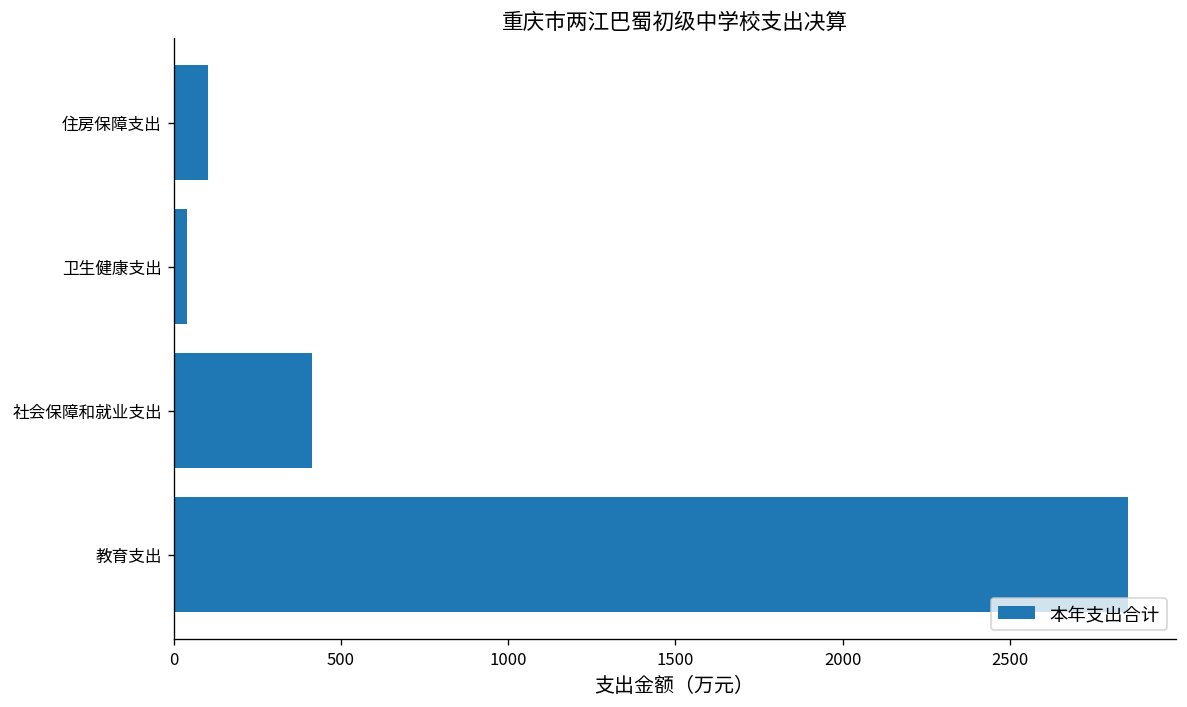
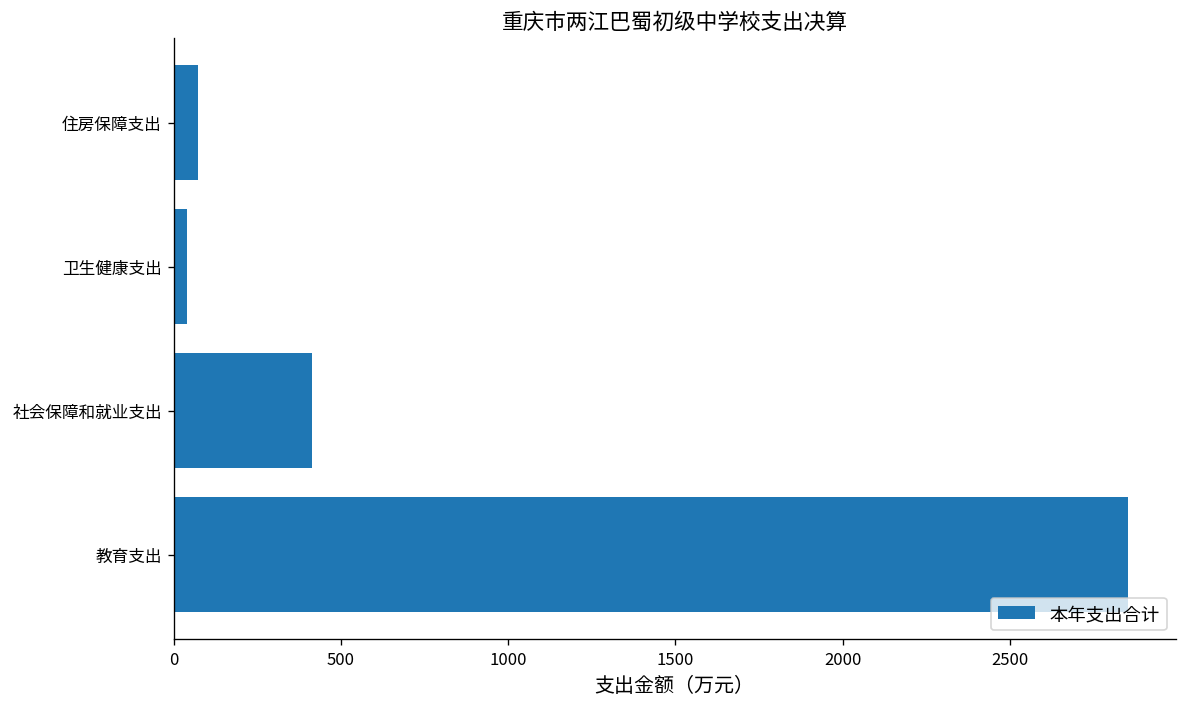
  {
-   "住房保障支出": 100,
+   "住房保障支出": 70,
    "卫生健康支出": 40,
    "社会保障和就业支出": 410,
    "教育支出": 2850
  }
